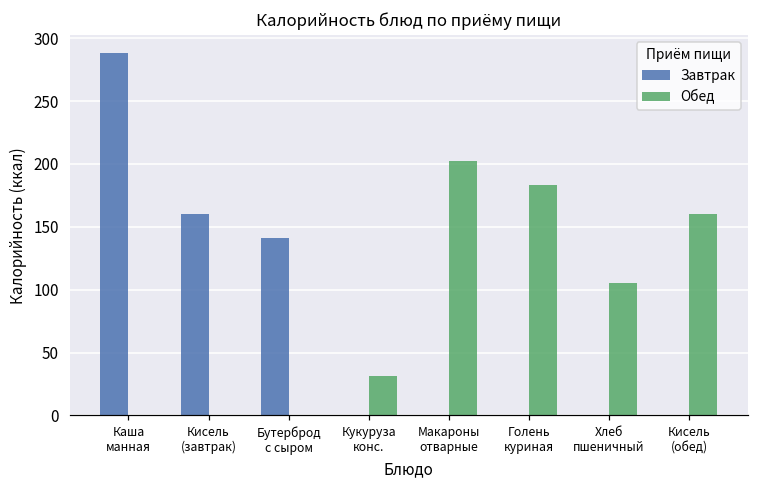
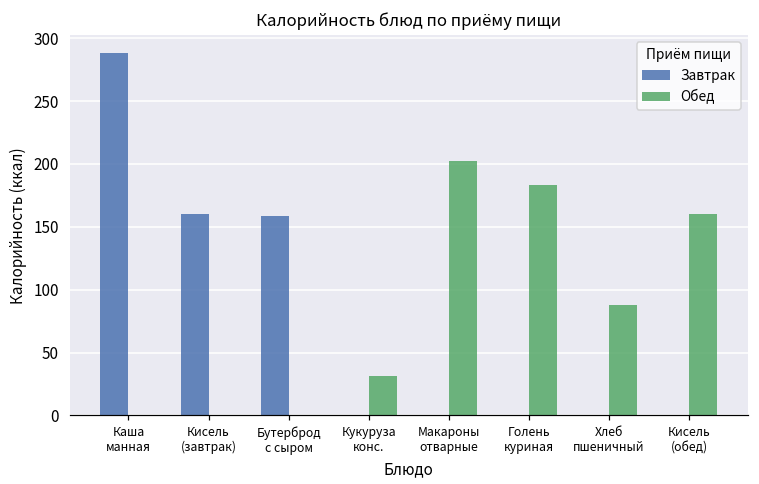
  {
    "Завтрак": {
      "Каша манная": 288,
      "Кисель (завтрак)": 160,
-     "Бутерброд с сыром": 141,
+     "Бутерброд с сыром": 159,
      "Кукуруза конс.": 0,
      "Макароны отварные": 0,
      "Голень куриная": 0,
      "Хлеб пшеничный": 0,
      "Кисель (обед)": 0
    },
    "Обед": {
      "Каша манная": 0,
      "Кисель (завтрак)": 0,
      "Бутерброд с сыром": 0,
      "Кукуруза конс.": 31,
      "Макароны отварные": 202,
      "Голень куриная": 183,
-     "Хлеб пшеничный": 105,
+     "Хлеб пшеничный": 88,
      "Кисель (обед)": 160
    }
  }
